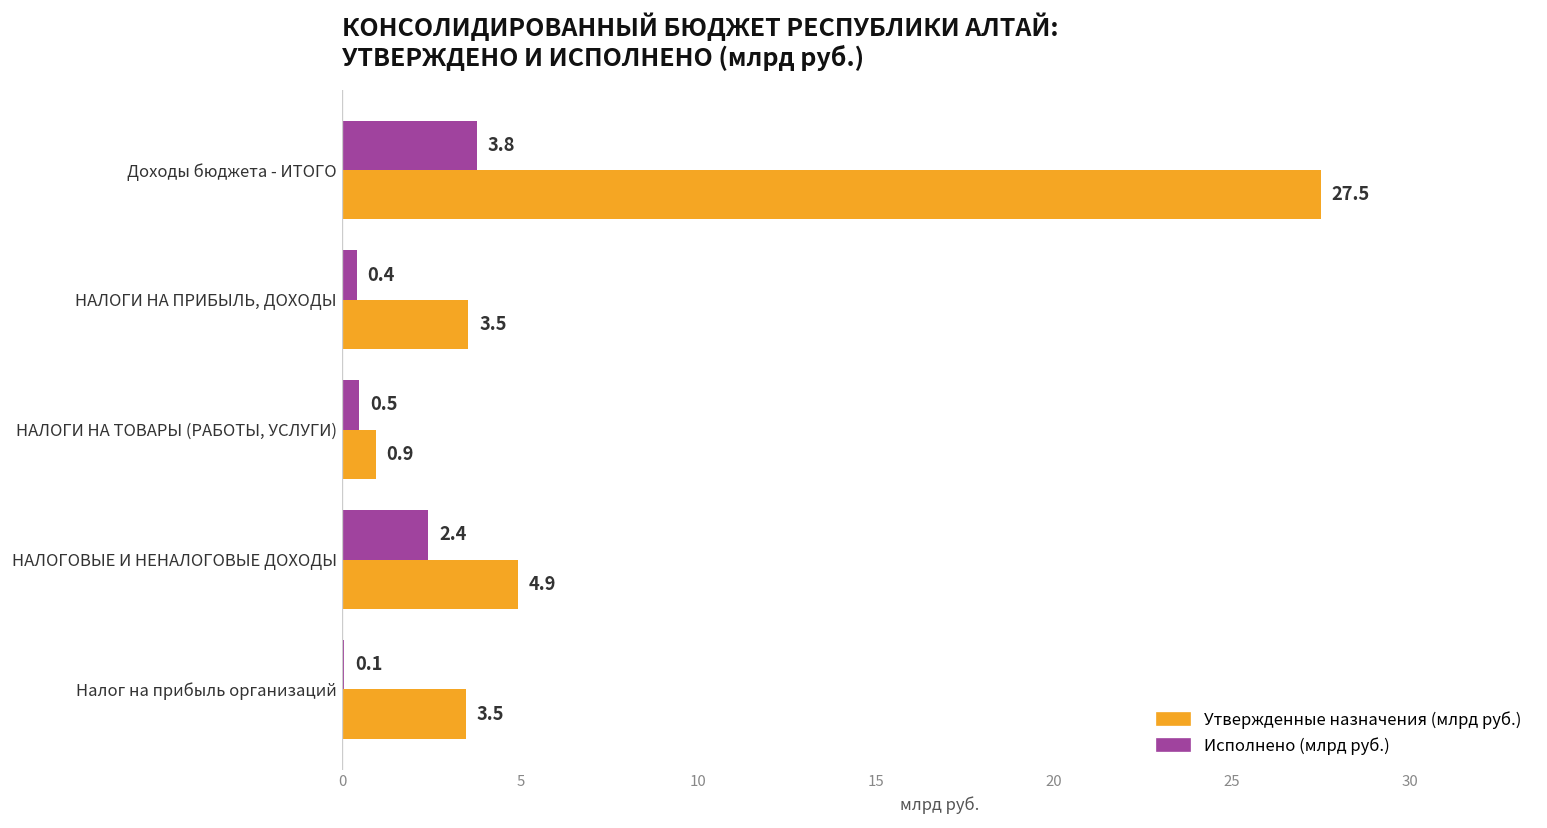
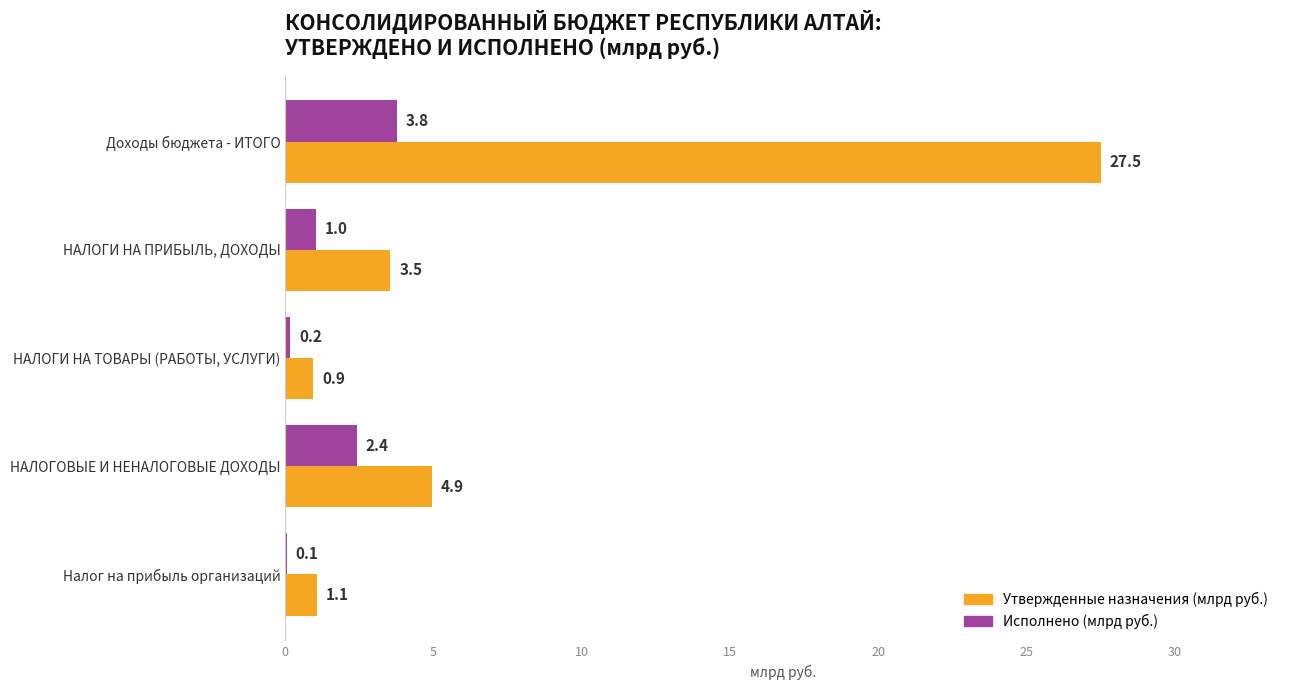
  {
    "Утвержденные назначения (млрд руб.)": {
      "Доходы бюджета - ИТОГО": 27.5,
      "НАЛОГИ НА ПРИБЫЛЬ, ДОХОДЫ": 3.5,
      "НАЛОГИ НА ТОВАРЫ (РАБОТЫ, УСЛУГИ)": 0.9,
      "НАЛОГОВЫЕ И НЕНАЛОГОВЫЕ ДОХОДЫ": 4.9,
-     "Налог на прибыль организаций": 3.5
+     "Налог на прибыль организаций": 1.1
    },
    "Исполнено (млрд руб.)": {
      "Доходы бюджета - ИТОГО": 3.8,
-     "НАЛОГИ НА ПРИБЫЛЬ, ДОХОДЫ": 0.4,
-     "НАЛОГИ НА ТОВАРЫ (РАБОТЫ, УСЛУГИ)": 0.5,
+     "НАЛОГИ НА ПРИБЫЛЬ, ДОХОДЫ": 1.0,
+     "НАЛОГИ НА ТОВАРЫ (РАБОТЫ, УСЛУГИ)": 0.2,
      "НАЛОГОВЫЕ И НЕНАЛОГОВЫЕ ДОХОДЫ": 2.4,
      "Налог на прибыль организаций": 0.1
    }
  }
